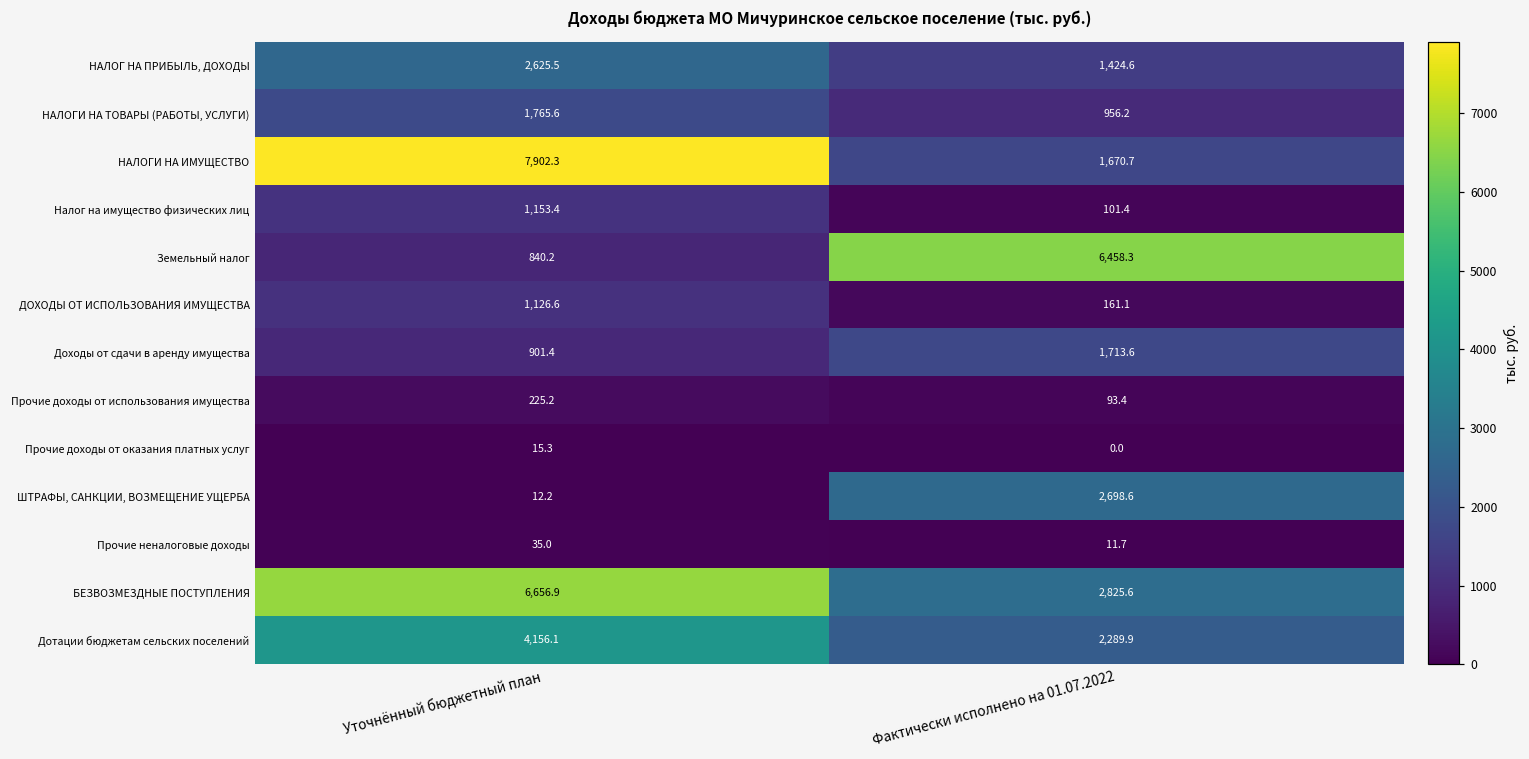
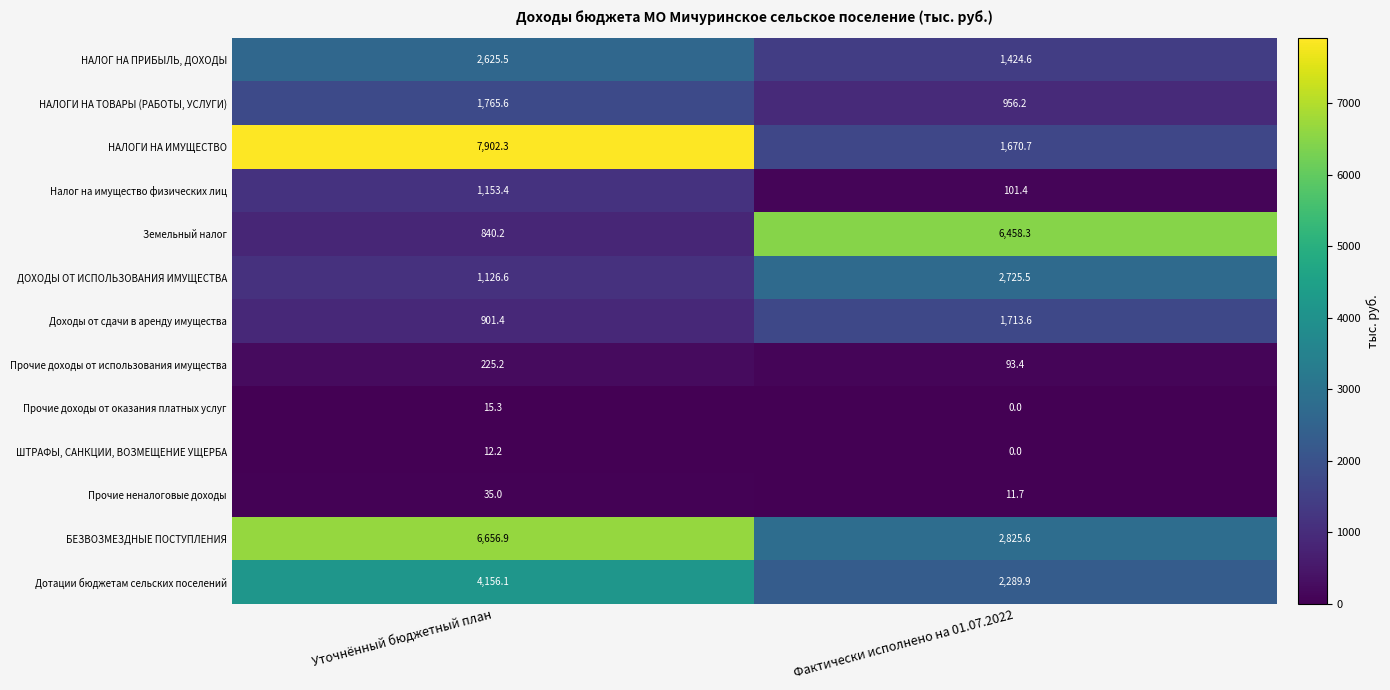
  {
    "НАЛОГ НА ПРИБЫЛЬ, ДОХОДЫ": {
      "Уточнённый бюджетный план": "2,625.5",
      "Фактически исполнено на 01.07.2022": "1,424.6"
    },
    "НАЛОГИ НА ТОВАРЫ (РАБОТЫ, УСЛУГИ)": {
      "Уточнённый бюджетный план": "1,765.6",
      "Фактически исполнено на 01.07.2022": "956.2"
    },
    "НАЛОГИ НА ИМУЩЕСТВО": {
      "Уточнённый бюджетный план": "7,902.3",
      "Фактически исполнено на 01.07.2022": "1,670.7"
    },
    "Налог на имущество физических лиц": {
      "Уточнённый бюджетный план": "1,153.4",
      "Фактически исполнено на 01.07.2022": "101.4"
    },
    "Земельный налог": {
      "Уточнённый бюджетный план": "840.2",
      "Фактически исполнено на 01.07.2022": "6,458.3"
    },
    "ДОХОДЫ ОТ ИСПОЛЬЗОВАНИЯ ИМУЩЕСТВА": {
      "Уточнённый бюджетный план": "1,126.6",
-     "Фактически исполнено на 01.07.2022": "161.1"
+     "Фактически исполнено на 01.07.2022": "2,725.5"
    },
    "Доходы от сдачи в аренду имущества": {
      "Уточнённый бюджетный план": "901.4",
      "Фактически исполнено на 01.07.2022": "1,713.6"
    },
    "Прочие доходы от использования имущества": {
      "Уточнённый бюджетный план": "225.2",
      "Фактически исполнено на 01.07.2022": "93.4"
    },
    "Прочие доходы от оказания платных услуг": {
      "Уточнённый бюджетный план": "15.3",
      "Фактически исполнено на 01.07.2022": "0.0"
    },
    "ШТРАФЫ, САНКЦИИ, ВОЗМЕЩЕНИЕ УЩЕРБА": {
      "Уточнённый бюджетный план": "12.2",
-     "Фактически исполнено на 01.07.2022": "2,698.6"
+     "Фактически исполнено на 01.07.2022": "0.0"
    },
    "Прочие неналоговые доходы": {
      "Уточнённый бюджетный план": "35.0",
      "Фактически исполнено на 01.07.2022": "11.7"
    },
    "БЕЗВОЗМЕЗДНЫЕ ПОСТУПЛЕНИЯ": {
      "Уточнённый бюджетный план": "6,656.9",
      "Фактически исполнено на 01.07.2022": "2,825.6"
    },
    "Дотации бюджетам сельских поселений": {
      "Уточнённый бюджетный план": "4,156.1",
      "Фактически исполнено на 01.07.2022": "2,289.9"
    }
  }
